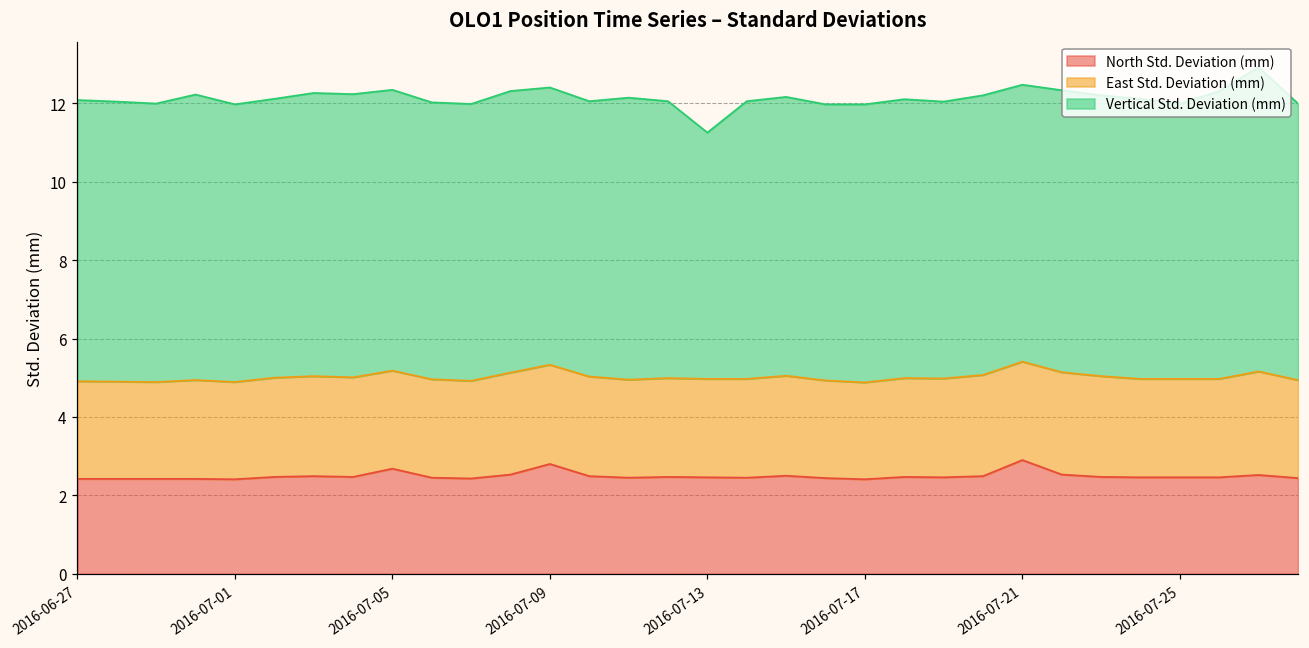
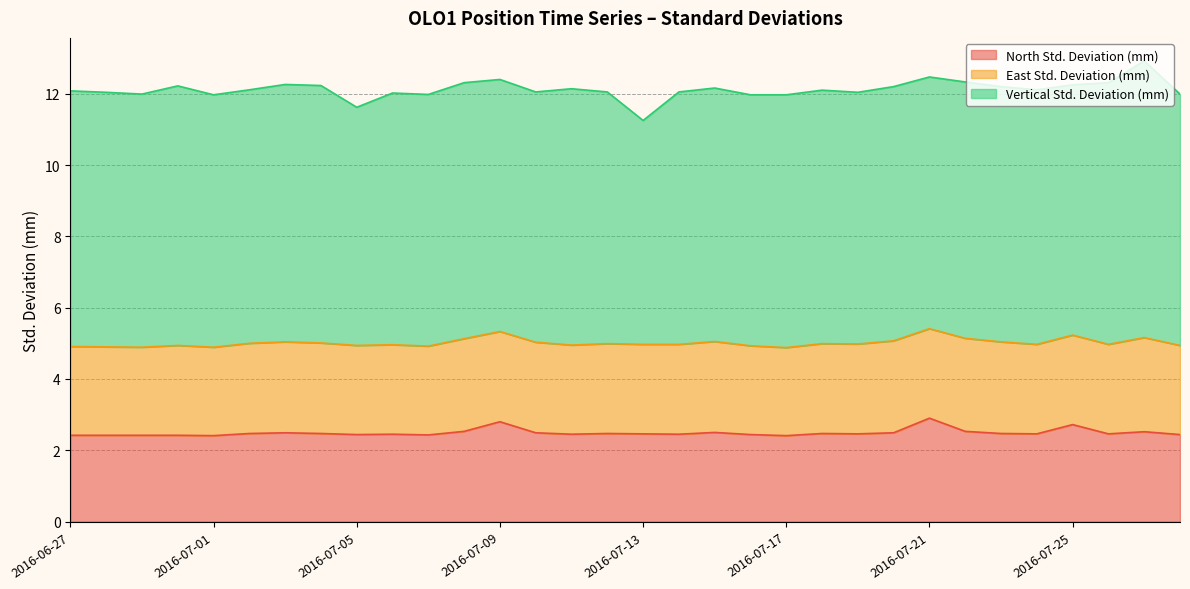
  {
    "North Std. Deviation (mm)": {
      "2016-06-27": 2.4,
      "2016-07-01": 2.4,
-     "2016-07-05": 2.7,
+     "2016-07-05": 2.4,
      "2016-07-09": 2.8,
      "2016-07-13": 2.5,
      "2016-07-17": 2.4,
      "2016-07-21": 2.9,
-     "2016-07-25": 2.5
+     "2016-07-25": 2.7
    },
    "East Std. Deviation (mm)": {
      "2016-06-27": 2.5,
      "2016-07-01": 2.5,
      "2016-07-05": 2.5,
      "2016-07-09": 2.5,
      "2016-07-13": 2.5,
      "2016-07-17": 2.5,
      "2016-07-21": 2.5,
      "2016-07-25": 2.5
    },
    "Vertical Std. Deviation (mm)": {
      "2016-06-27": 7.2,
      "2016-07-01": 7.1,
-     "2016-07-05": 7.2,
+     "2016-07-05": 6.7,
      "2016-07-09": 7.1,
      "2016-07-13": 6.3,
      "2016-07-17": 7.1,
      "2016-07-21": 7.1
    }
  }
